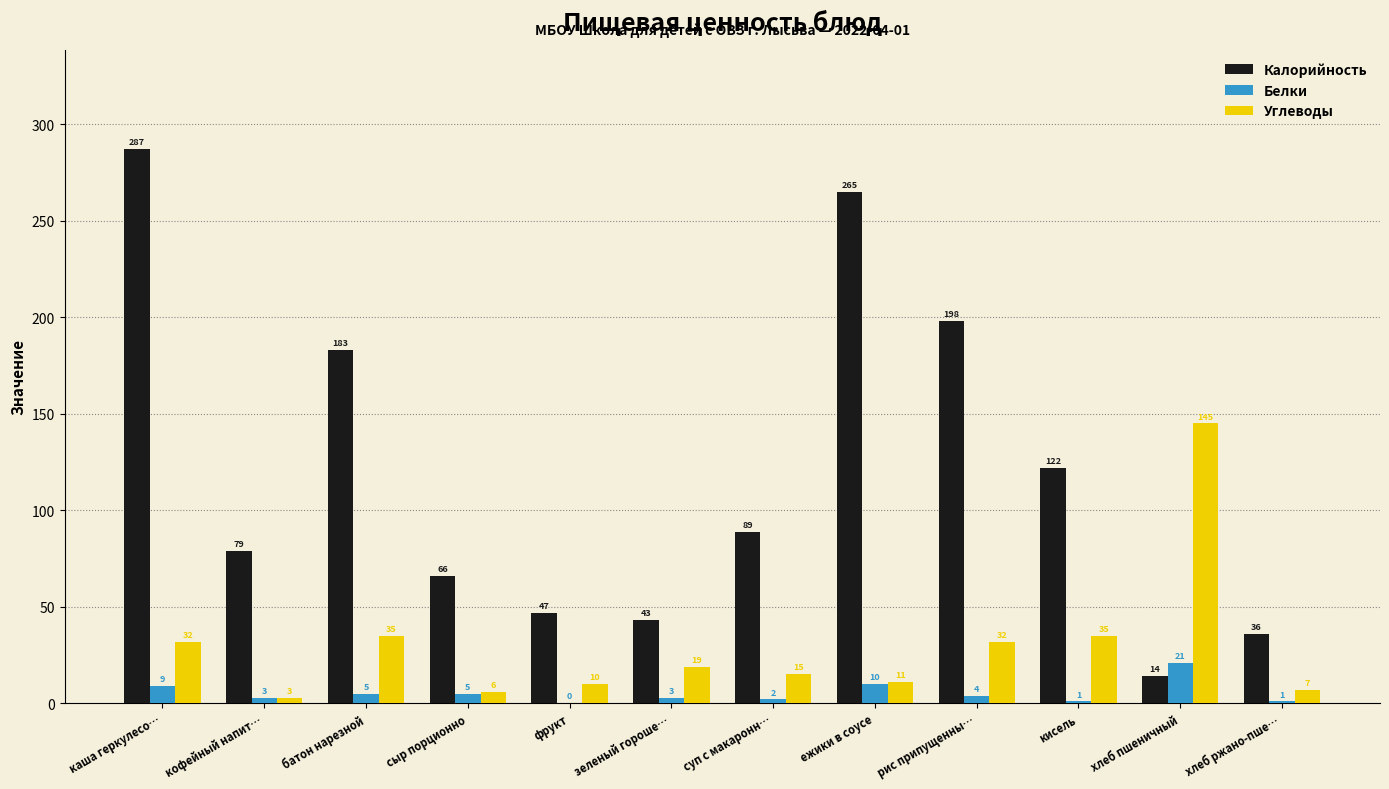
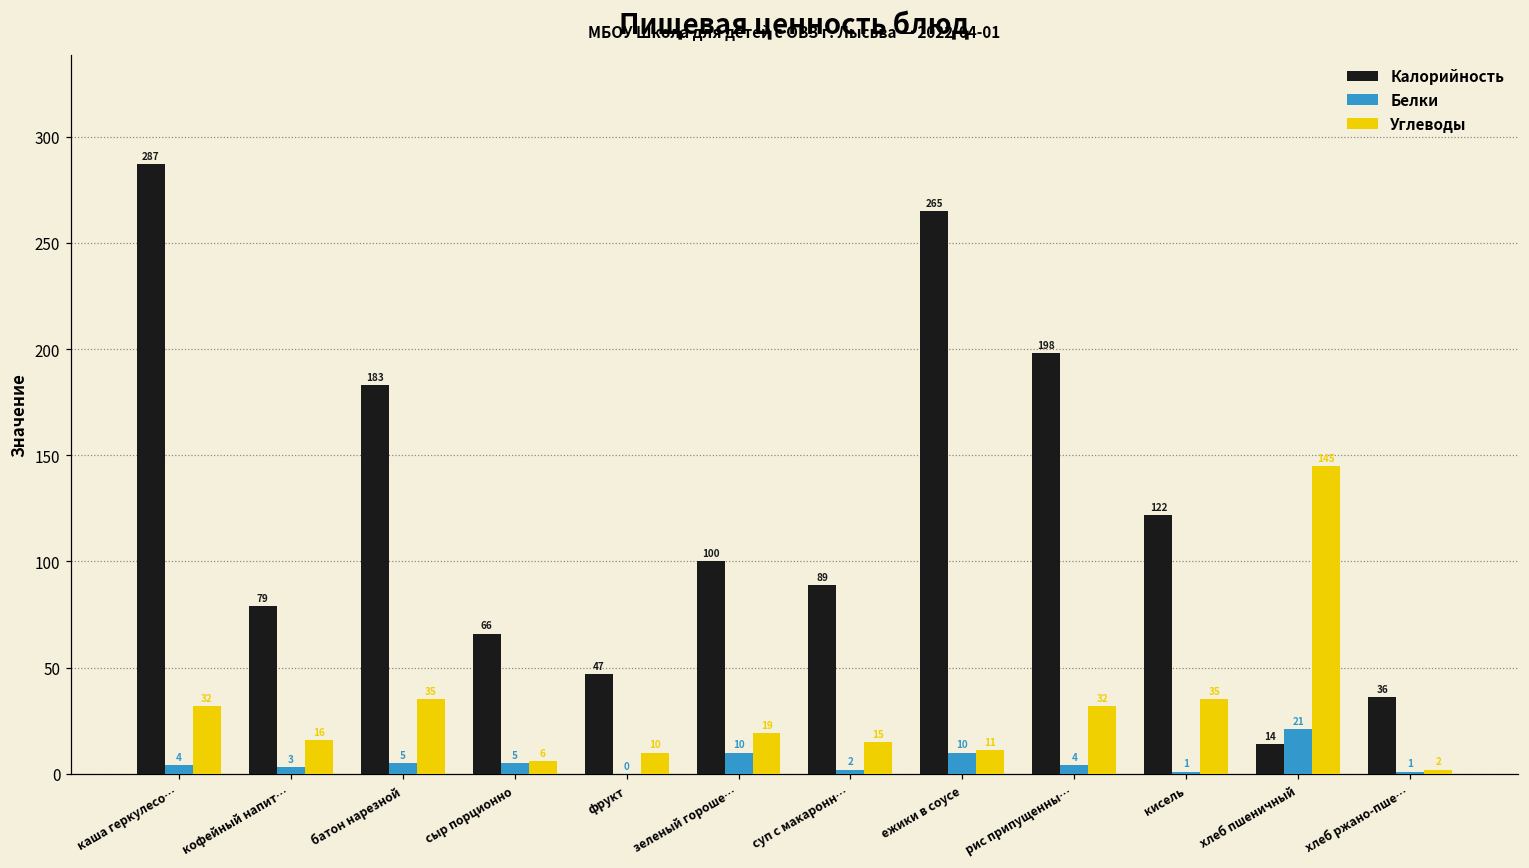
  {
    "Калорийность": {
      "каша геркулесо…": 287,
      "кофейный напит…": 79,
      "батон нарезной": 183,
      "сыр порционно": 66,
      "фрукт": 47,
-     "зеленый гороше…": 43,
+     "зеленый гороше…": 100,
      "суп с макаронн…": 89,
      "ежики в соусе": 265,
      "рис припущенны…": 198,
      "кисель": 122,
      "хлеб пшеничный": 14,
      "хлеб ржано-пше…": 36
    },
    "Белки": {
-     "каша геркулесо…": 9,
+     "каша геркулесо…": 4,
      "кофейный напит…": 3,
      "батон нарезной": 5,
      "сыр порционно": 5,
      "фрукт": 0,
-     "зеленый гороше…": 3,
+     "зеленый гороше…": 10,
      "суп с макаронн…": 2,
      "ежики в соусе": 10,
      "рис припущенны…": 4,
      "кисель": 1,
      "хлеб пшеничный": 21,
      "хлеб ржано-пше…": 1
    },
    "Углеводы": {
      "каша геркулесо…": 32,
-     "кофейный напит…": 3,
+     "кофейный напит…": 16,
      "батон нарезной": 35,
      "сыр порционно": 6,
      "фрукт": 10,
      "зеленый гороше…": 19,
      "суп с макаронн…": 15,
      "ежики в соусе": 11,
      "рис припущенны…": 32,
      "кисель": 35,
      "хлеб пшеничный": 145,
-     "хлеб ржано-пше…": 7
+     "хлеб ржано-пше…": 2
    }
  }
